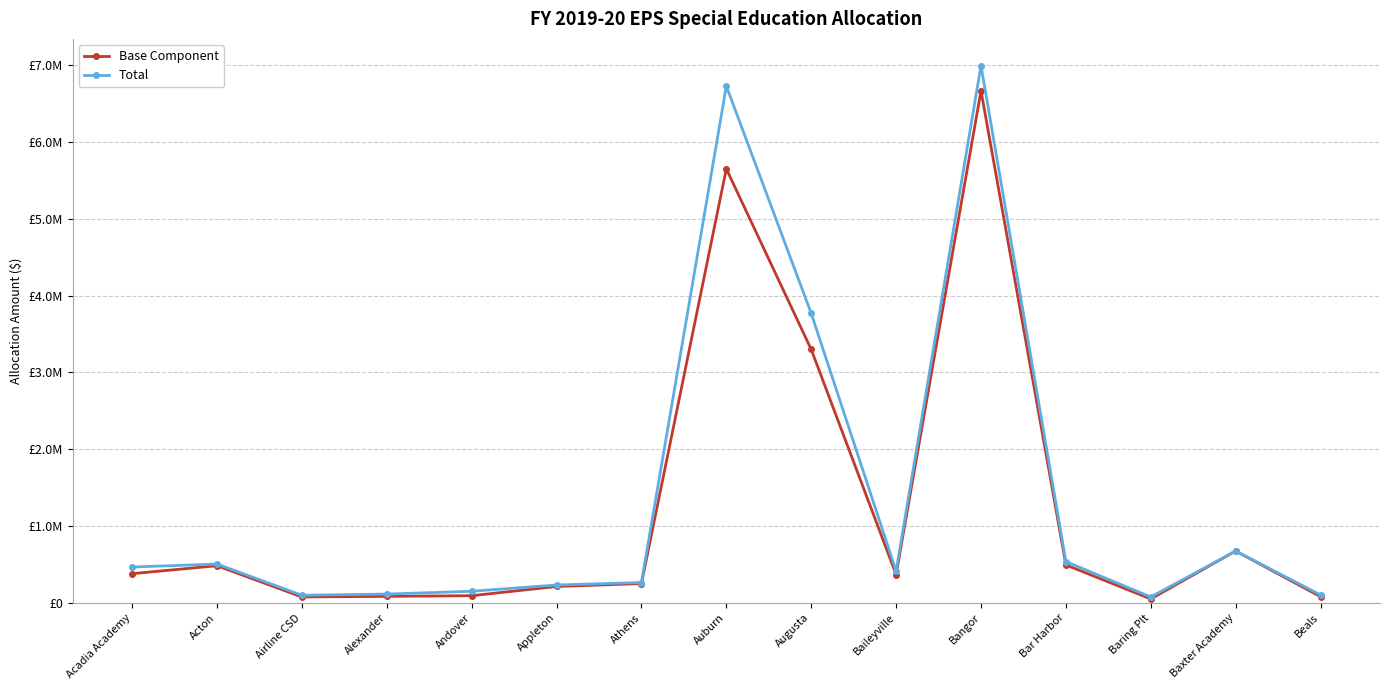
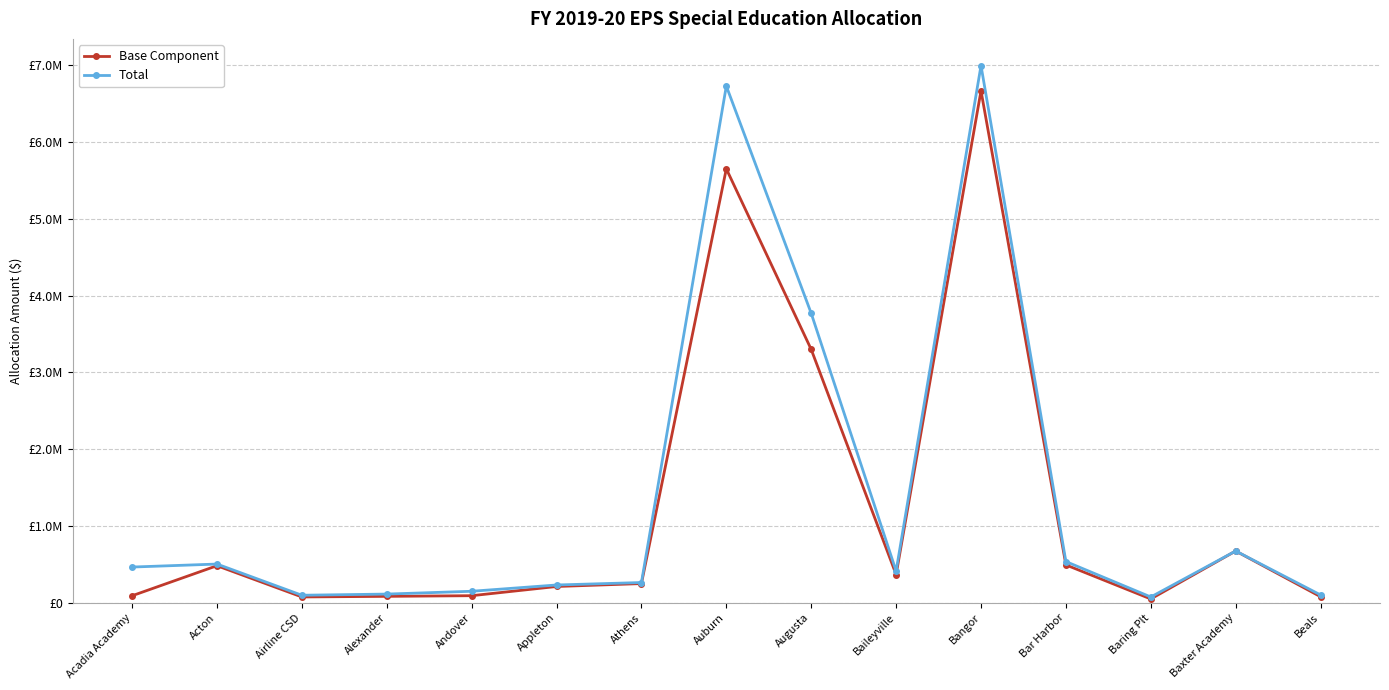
  {
    "Base Component": {
-     "Acadia Academy": "£400000",
+     "Acadia Academy": "£100000",
      "Andover": "£100000",
      "Auburn": "£5600000",
      "Augusta": "£3300000",
      "Baileyville": "£400000",
      "Bangor": "£6700000",
      "Bar Harbor": "£500000"
    },
    "Total": {
      "Acadia Academy": "£500000",
      "Andover": "£200000",
      "Auburn": "£6700000",
      "Augusta": "£3800000",
      "Baileyville": "£400000",
      "Bangor": "£7000000",
      "Bar Harbor": "£500000"
    }
  }
